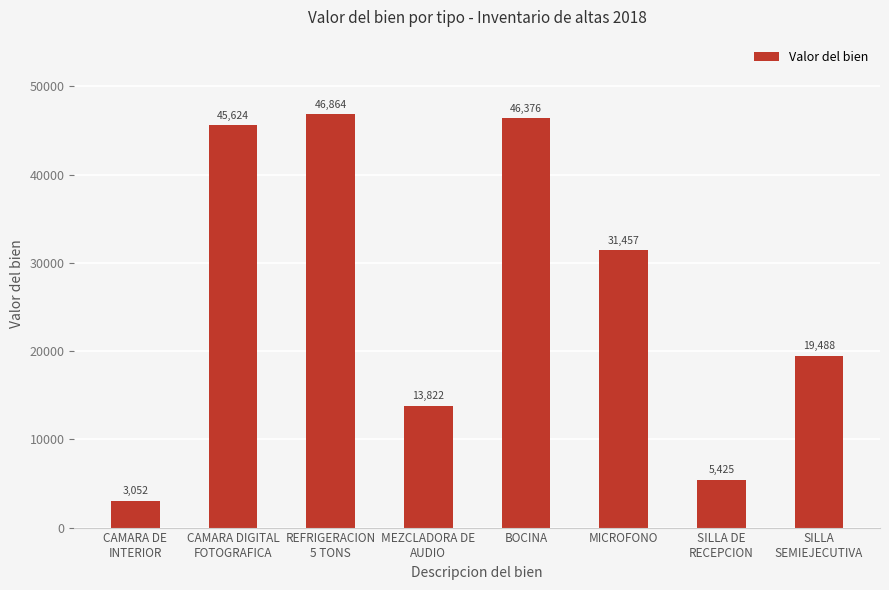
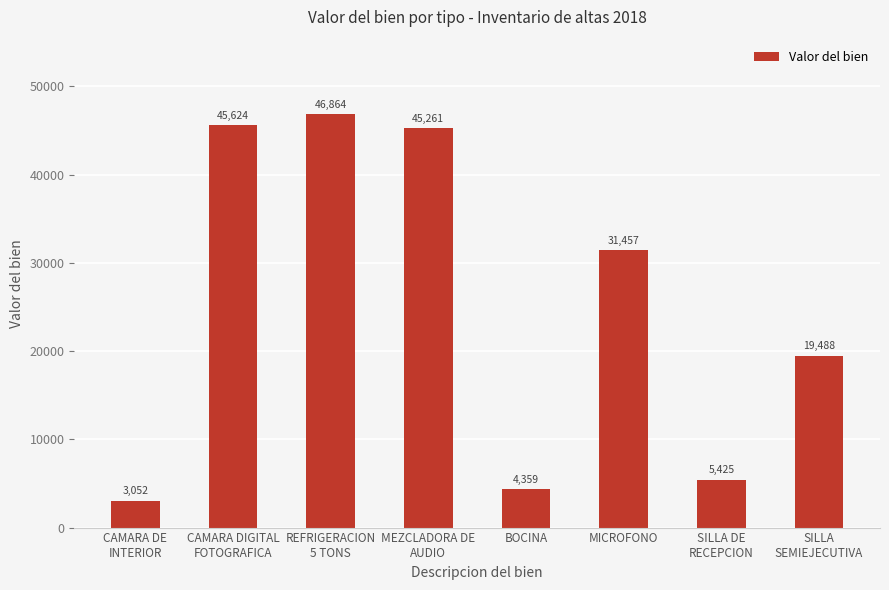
  {
    "CAMARA DE INTERIOR": "3,052",
    "CAMARA DIGITAL FOTOGRAFICA": "45,624",
    "REFRIGERACION 5 TONS": "46,864",
-   "MEZCLADORA DE AUDIO": "13,822",
-   "BOCINA": "46,376",
+   "MEZCLADORA DE AUDIO": "45,261",
+   "BOCINA": "4,359",
    "MICROFONO": "31,457",
    "SILLA DE RECEPCION": "5,425",
    "SILLA SEMIEJECUTIVA": "19,488"
  }
